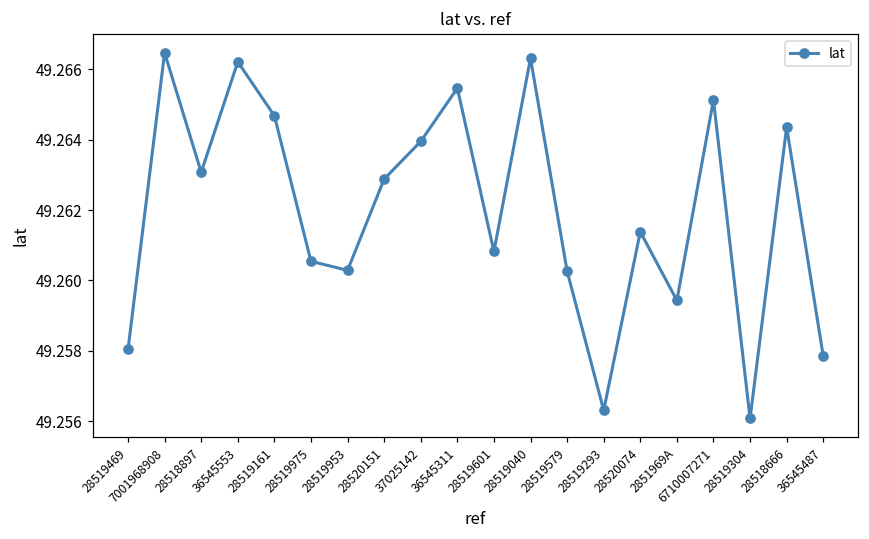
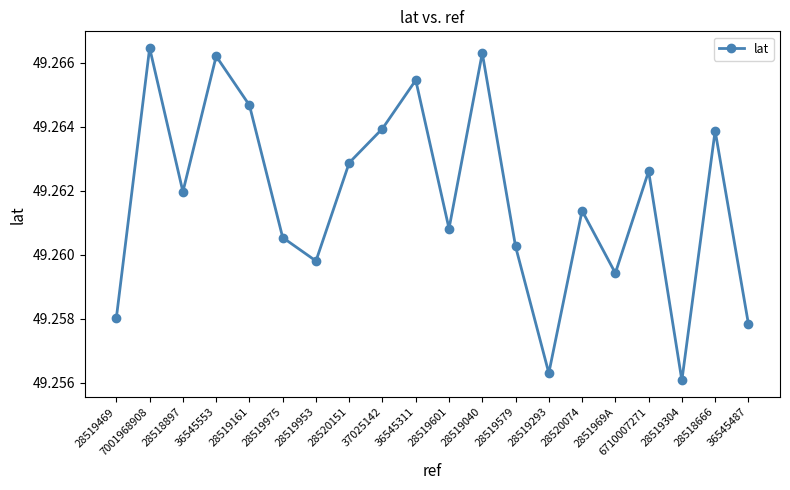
  {
    "28519469": 49.2580,
    "7001968908": 49.2665,
-   "28518897": 49.2631,
+   "28518897": 49.2620,
    "36545553": 49.2662,
    "28519161": 49.2647,
    "28519975": 49.2605,
-   "28519953": 49.2603,
+   "28519953": 49.2598,
    "28520151": 49.2629,
    "37025142": 49.2640,
    "36545311": 49.2655,
    "28519601": 49.2608,
    "28519040": 49.2663,
    "28519579": 49.2603,
    "28519293": 49.2563,
    "28520074": 49.2614,
    "2851969A": 49.2594,
-   "6710007271": 49.2651,
+   "6710007271": 49.2626,
    "28519304": 49.2561,
-   "28518666": 49.2644,
+   "28518666": 49.2639,
    "36545487": 49.2578
  }
